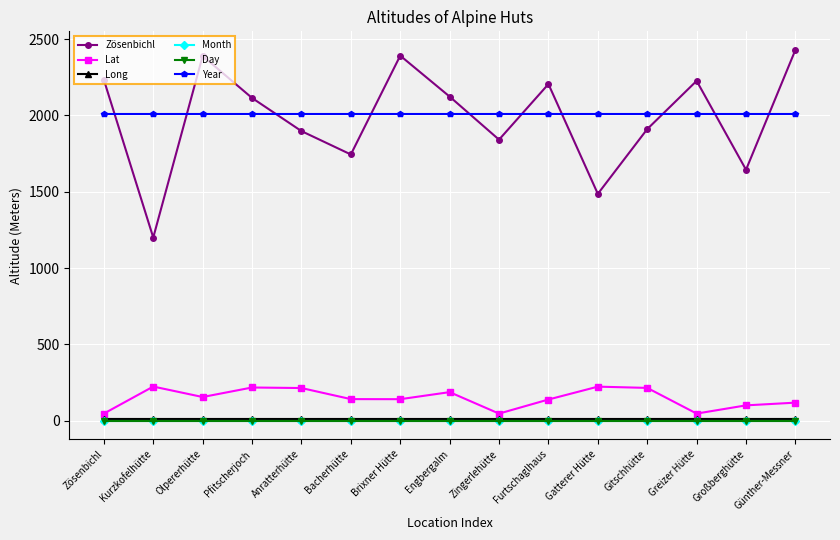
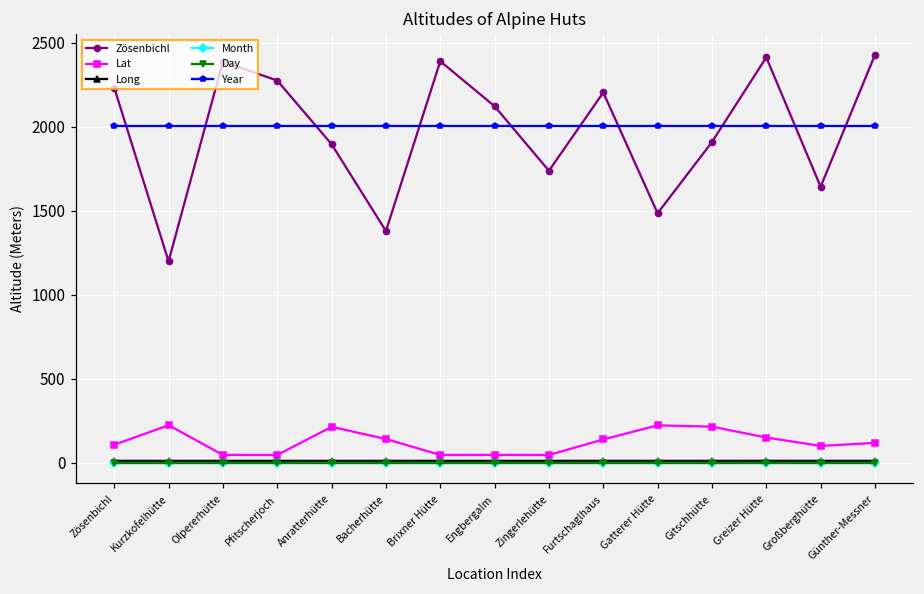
  {
    "Zösenbichl": {
      "Kurzkofelhütte": 1200,
-     "Pfitscherjoch": 2110,
+     "Pfitscherjoch": 2280,
      "Anratterhütte": 1900,
-     "Bacherhütte": 1740,
+     "Bacherhütte": 1380,
      "Brixner Hütte": 2390,
      "Engbergalm": 2120,
-     "Zingerlehütte": 1840,
+     "Zingerlehütte": 1740,
      "Furtschaglhaus": 2210,
      "Gatterer Hütte": 1490,
      "Gitschhütte": 1910,
-     "Greizer Hütte": 2230,
+     "Greizer Hütte": 2410,
      "Großberghütte": 1640,
      "Günther-Messner": 2430
    },
    "Lat": {
-     "Zösenbichl": 50,
+     "Zösenbichl": 110,
      "Kurzkofelhütte": 220,
-     "Olpererhütte": 160,
-     "Pfitscherjoch": 220,
+     "Olpererhütte": 50,
+     "Pfitscherjoch": 50,
      "Anratterhütte": 210,
      "Bacherhütte": 140,
-     "Brixner Hütte": 140,
-     "Engbergalm": 190,
+     "Brixner Hütte": 50,
+     "Engbergalm": 50,
      "Zingerlehütte": 50,
      "Furtschaglhaus": 140,
      "Gatterer Hütte": 220,
      "Gitschhütte": 220,
-     "Greizer Hütte": 50,
+     "Greizer Hütte": 150,
      "Großberghütte": 100,
      "Günther-Messner": 120
    },
    "Year": {
      "Zösenbichl": 2010,
      "Kurzkofelhütte": 2010,
      "Olpererhütte": 2010,
      "Pfitscherjoch": 2010,
      "Anratterhütte": 2010,
      "Bacherhütte": 2010,
      "Brixner Hütte": 2010,
      "Engbergalm": 2010,
      "Zingerlehütte": 2010,
      "Furtschaglhaus": 2010,
      "Gatterer Hütte": 2010,
      "Gitschhütte": 2010,
      "Greizer Hütte": 2010,
      "Großberghütte": 2010,
      "Günther-Messner": 2010
    }
  }
